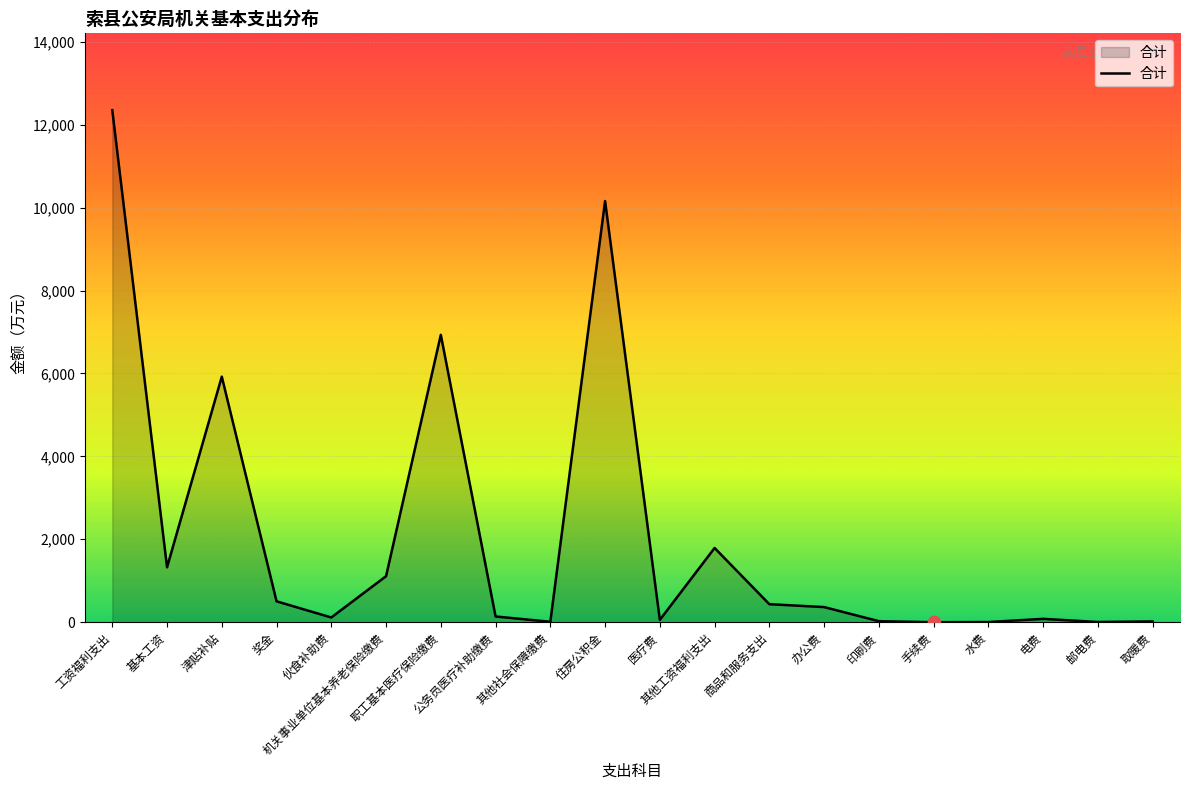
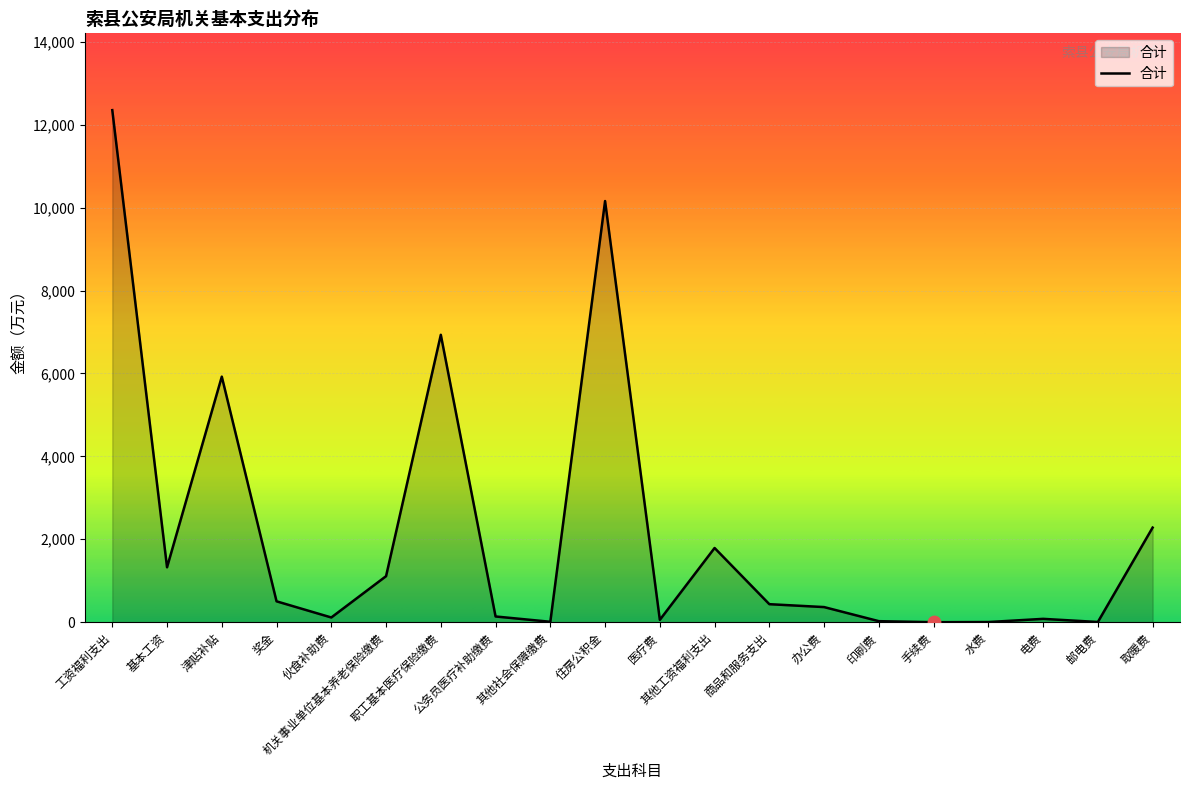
  {
    "合计": {
      "工资福利支出": "12,400",
      "基本工资": "1,300",
      "津贴补贴": "5,900",
      "奖金": "500",
      "伙食补助费": "100",
      "机关事业单位基本养老保险缴费": "1,100",
      "职工基本医疗保险缴费": "6,900",
      "公务员医疗补助缴费": "100",
      "其他社会保障缴费": "0",
      "住房公积金": "10,200",
      "医疗费": "100",
      "其他工资福利支出": "1,800",
      "商品和服务支出": "400",
      "办公费": "400",
      "印刷费": "0",
      "水费": "0",
      "电费": "100",
      "邮电费": "0",
-     "取暖费": "0"
+     "取暖费": "2,300"
    }
  }
